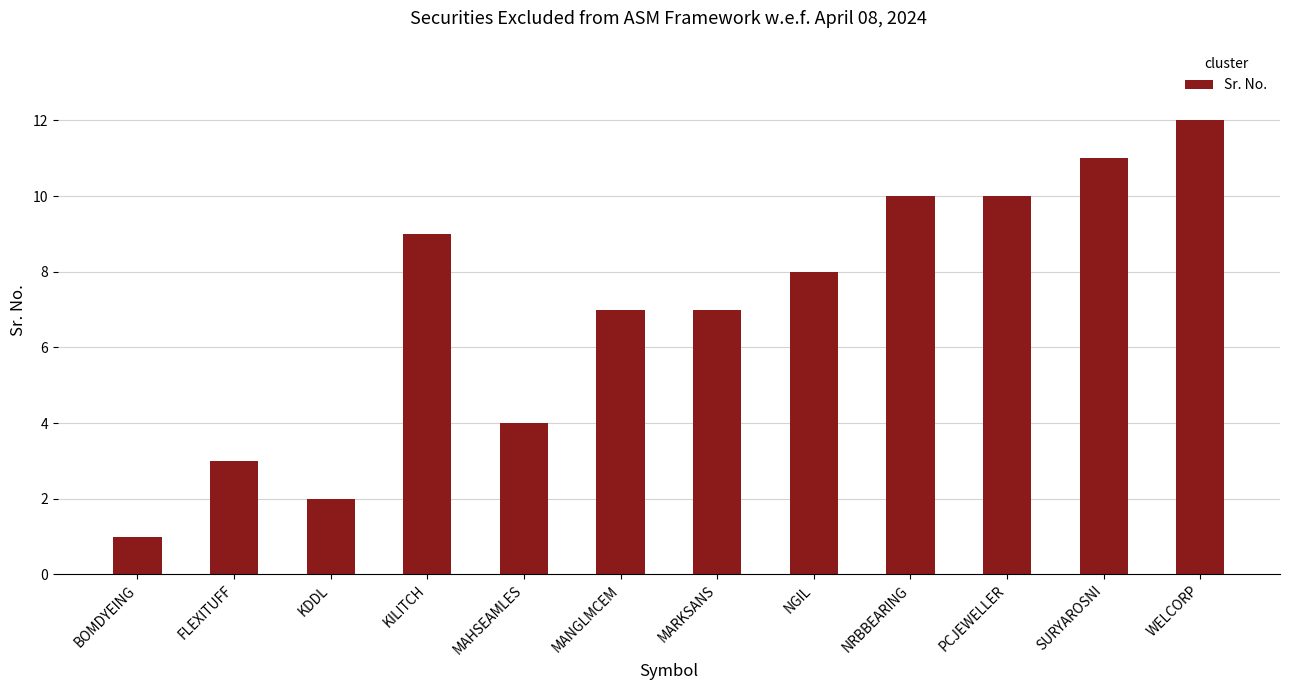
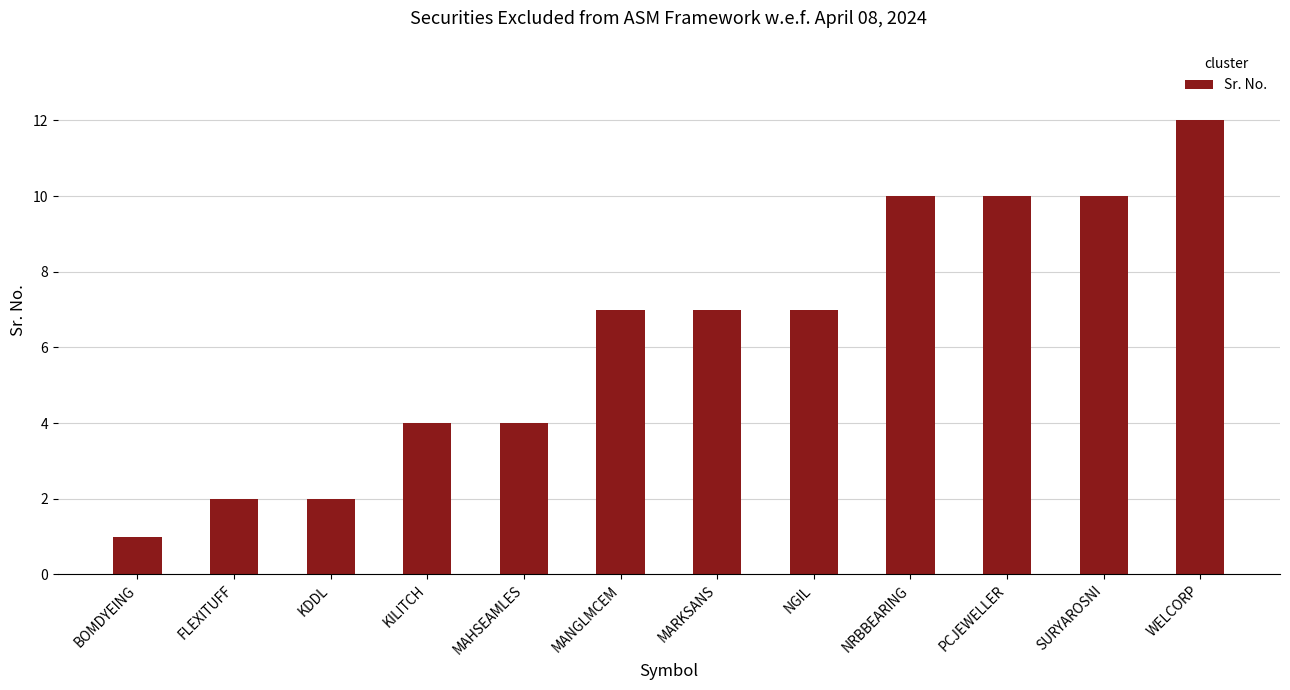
  {
    "BOMDYEING": 1,
-   "FLEXITUFF": 3,
+   "FLEXITUFF": 2,
    "KDDL": 2,
-   "KILITCH": 9,
+   "KILITCH": 4,
    "MAHSEAMLES": 4,
    "MANGLMCEM": 7,
    "MARKSANS": 7,
-   "NGIL": 8,
+   "NGIL": 7,
    "NRBBEARING": 10,
    "PCJEWELLER": 10,
-   "SURYAROSNI": 11,
+   "SURYAROSNI": 10,
    "WELCORP": 12
  }
